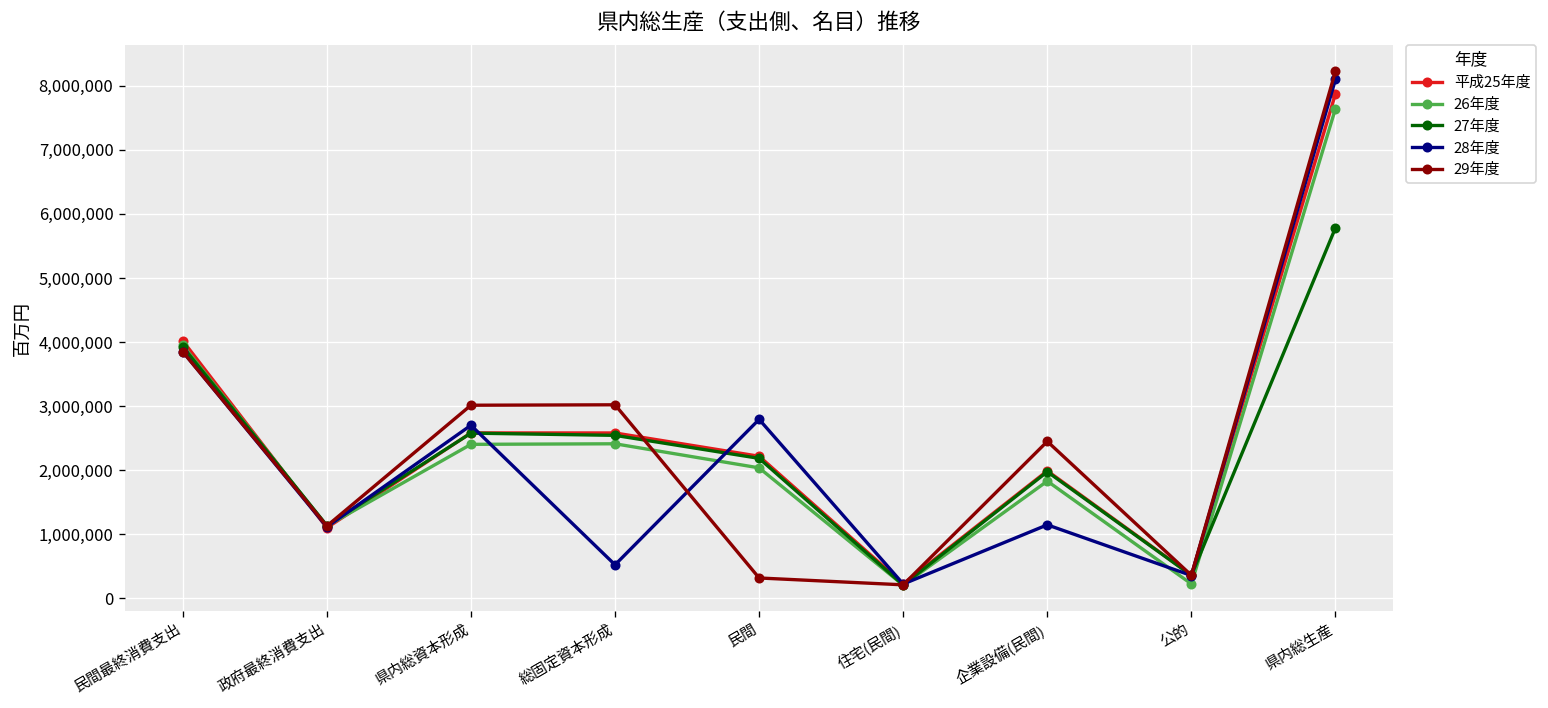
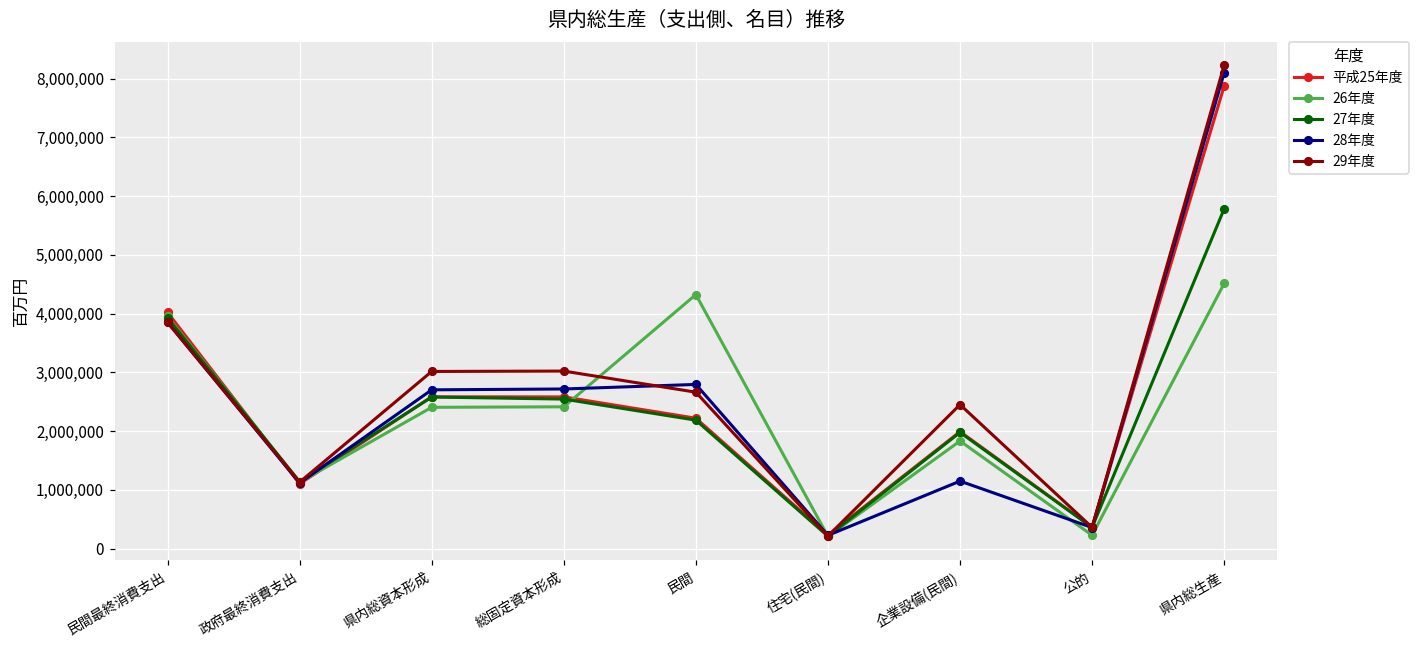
  {
    "平成25年度": {
      "民間最終消費支出": "4,000,000",
      "県内総生産": "7,900,000"
    },
    "26年度": {
      "県内総資本形成": "2,400,000",
      "総固定資本形成": "2,400,000",
-     "民間": "2,000,000",
+     "民間": "4,300,000",
      "企業設備(民間)": "1,800,000",
      "公的": "200,000",
-     "県内総生産": "7,600,000"
+     "県内総生産": "4,500,000"
    },
    "27年度": {
      "県内総生産": "5,800,000"
    },
    "28年度": {
      "県内総資本形成": "2,700,000",
-     "総固定資本形成": "500,000",
+     "総固定資本形成": "2,700,000",
      "民間": "2,800,000",
      "企業設備(民間)": "1,100,000",
      "県内総生産": "8,100,000"
    },
    "29年度": {
      "県内総資本形成": "3,000,000",
      "総固定資本形成": "3,000,000",
-     "民間": "300,000",
+     "民間": "2,700,000",
      "企業設備(民間)": "2,400,000",
      "県内総生産": "8,200,000"
    }
  }
